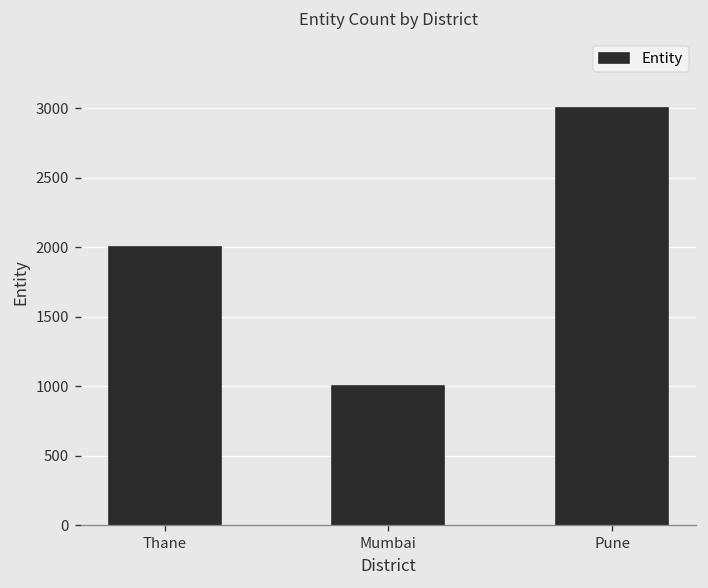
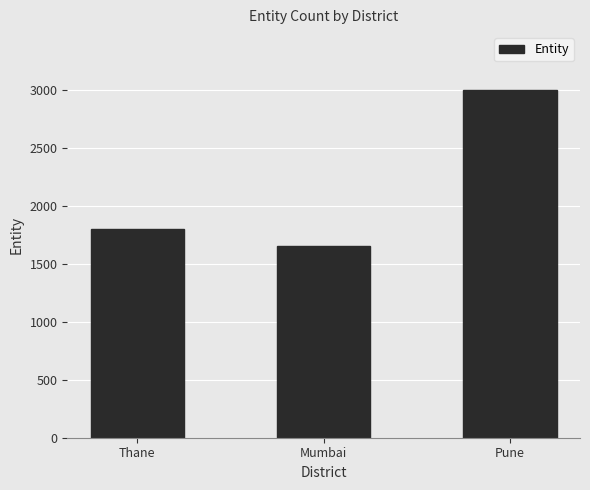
  {
-   "Thane": 2000,
-   "Mumbai": 1000,
+   "Thane": 1800,
+   "Mumbai": 1660,
    "Pune": 3000
  }
